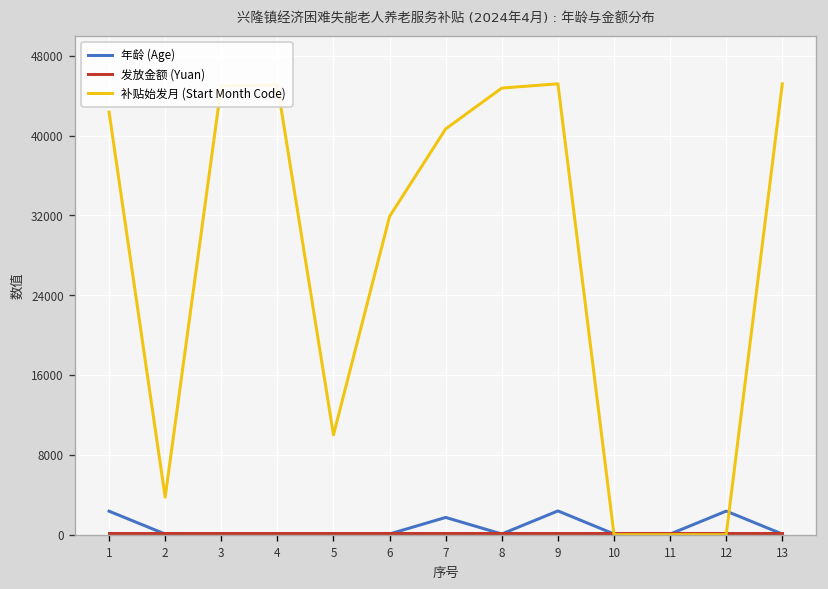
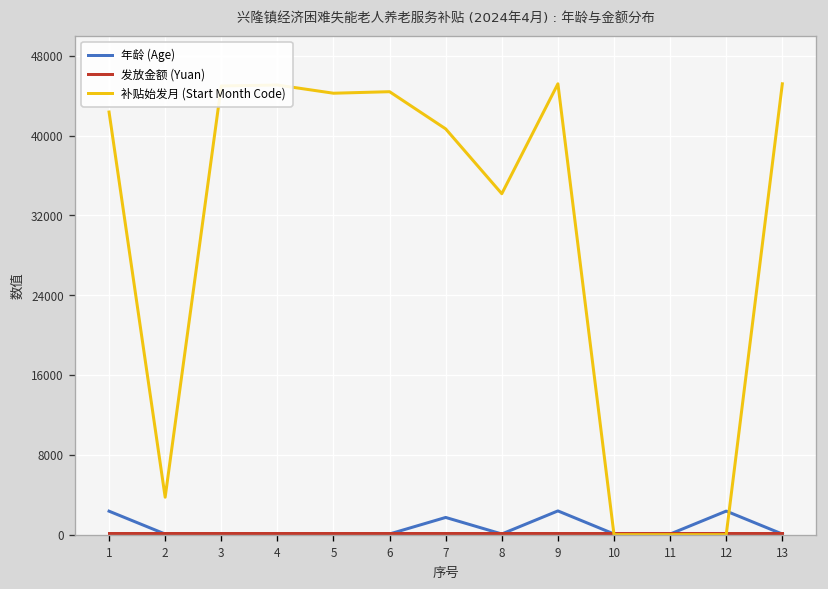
  {
    "年龄 (Age)": {
      "1": 2000,
      "7": 2000,
      "9": 2000,
      "12": 2000
    },
    "发放金额 (Yuan)": {
      "1": 0,
      "7": 0,
      "9": 0
    },
    "补贴始发月 (Start Month Code)": {
      "1": 42000,
      "2": 4000,
-     "5": 10000,
-     "6": 32000,
+     "5": 44000,
+     "6": 44000,
      "7": 41000,
-     "8": 45000,
+     "8": 34000,
      "9": 45000,
      "13": 45000
    }
  }
